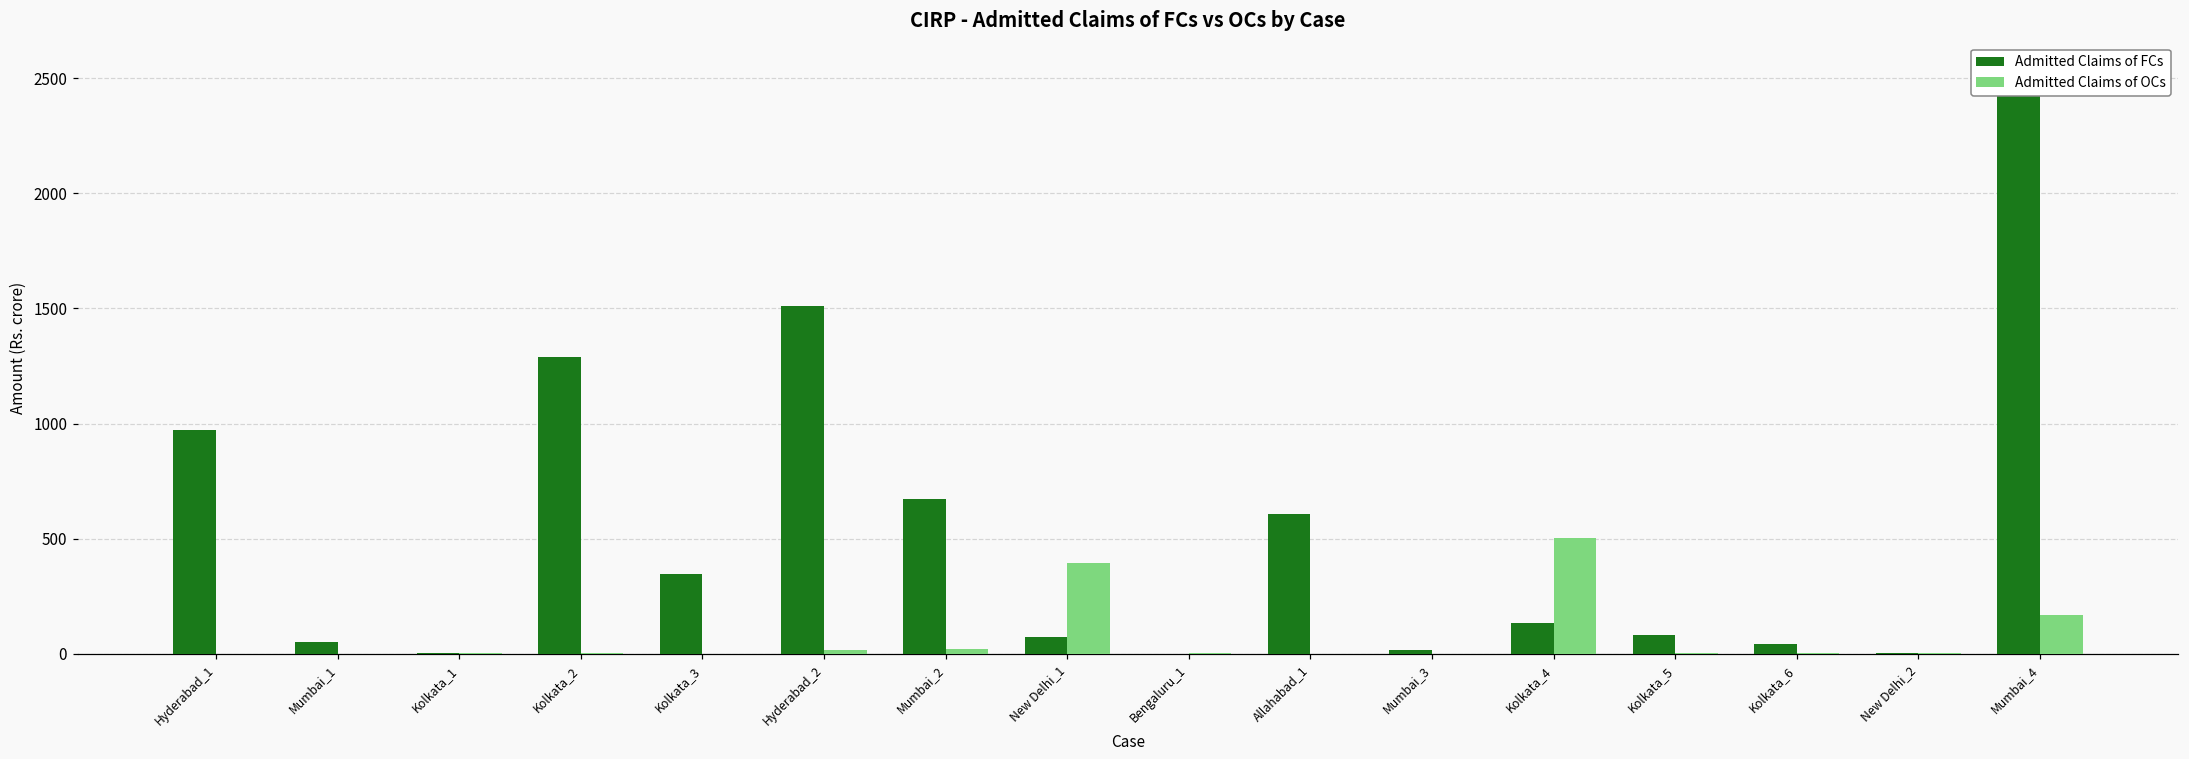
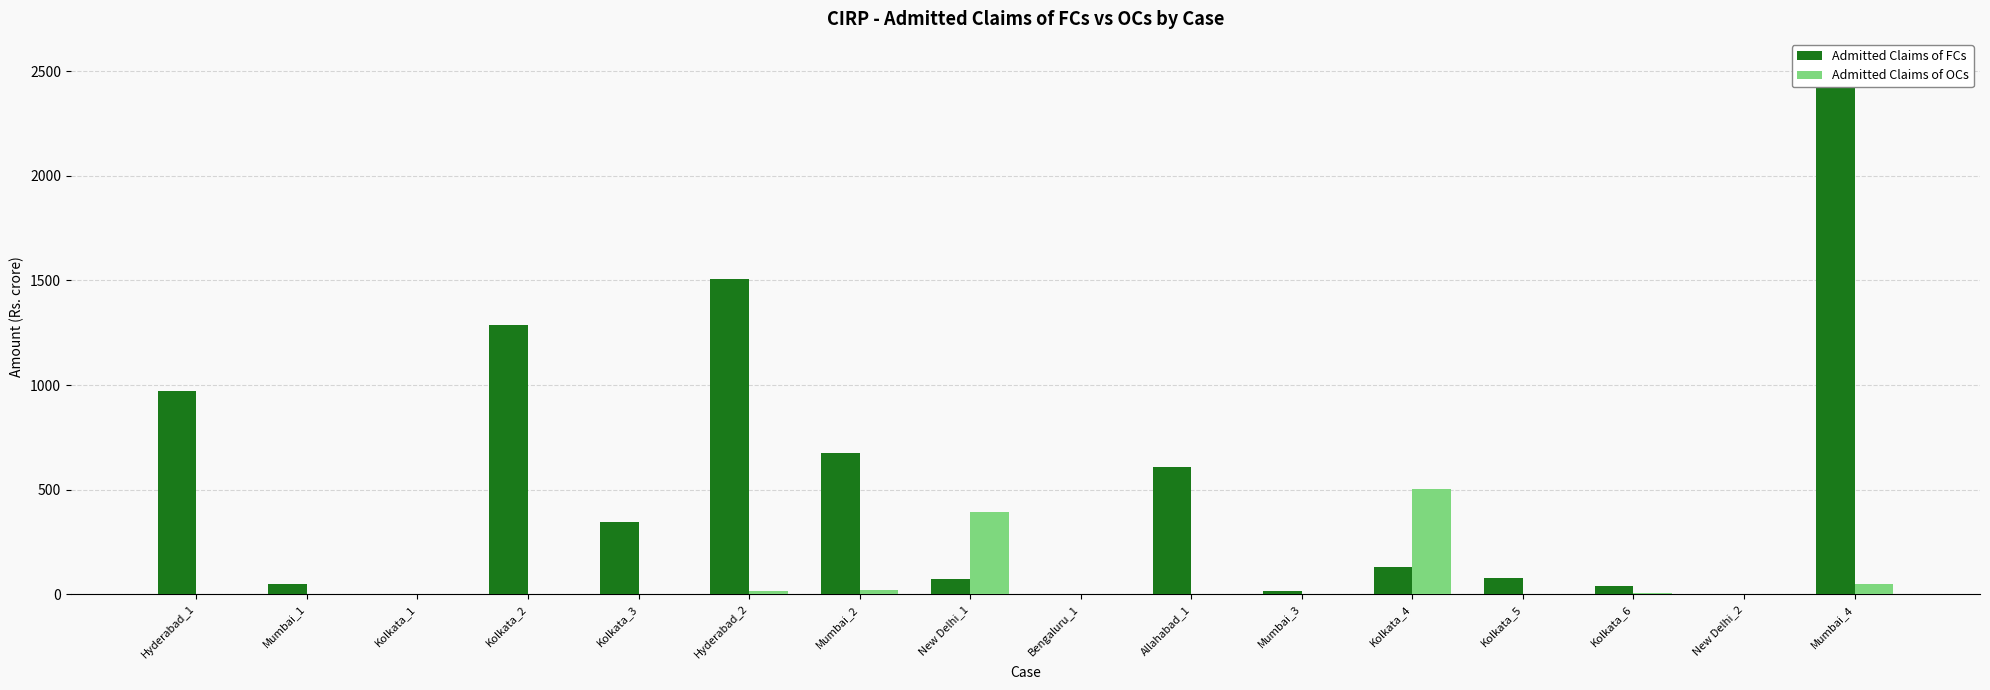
  {
    "Admitted Claims of FCs": {
      "Hyderabad_1": 970,
      "Mumbai_1": 50,
      "Kolkata_2": 1290,
      "Kolkata_3": 340,
      "Hyderabad_2": 1510,
      "Mumbai_2": 670,
      "New Delhi_1": 70,
      "Bengaluru_1": 0,
      "Allahabad_1": 610,
      "Mumbai_3": 20,
      "Kolkata_4": 130,
      "Kolkata_5": 80,
      "Kolkata_6": 40
    },
    "Admitted Claims of OCs": {
      "Hyderabad_1": 0,
      "Mumbai_1": 0,
      "Kolkata_3": 0,
      "Hyderabad_2": 10,
      "Mumbai_2": 20,
      "New Delhi_1": 390,
      "Allahabad_1": 0,
      "Mumbai_3": 0,
      "Kolkata_4": 500,
-     "Mumbai_4": 170
+     "Mumbai_4": 50
    }
  }
